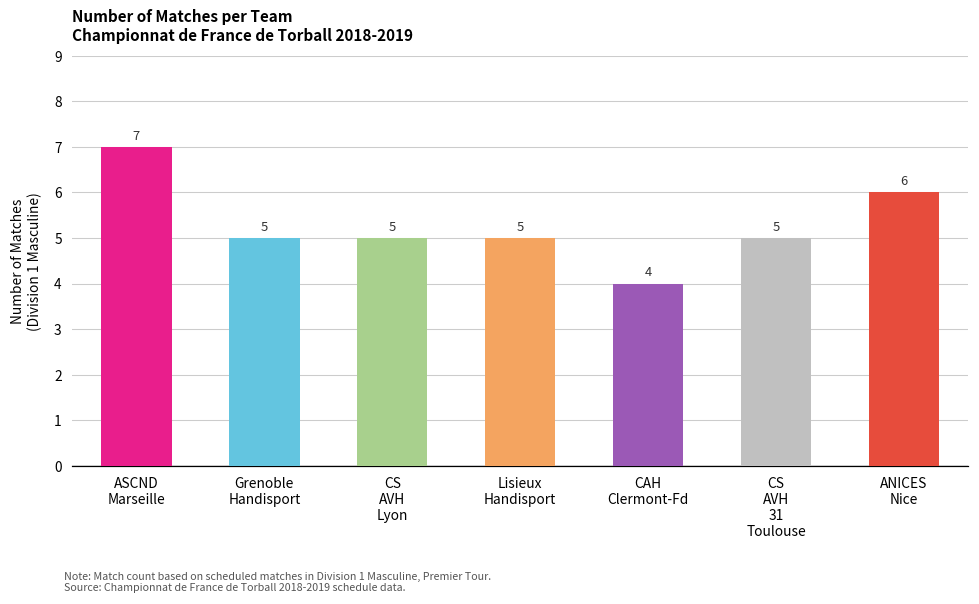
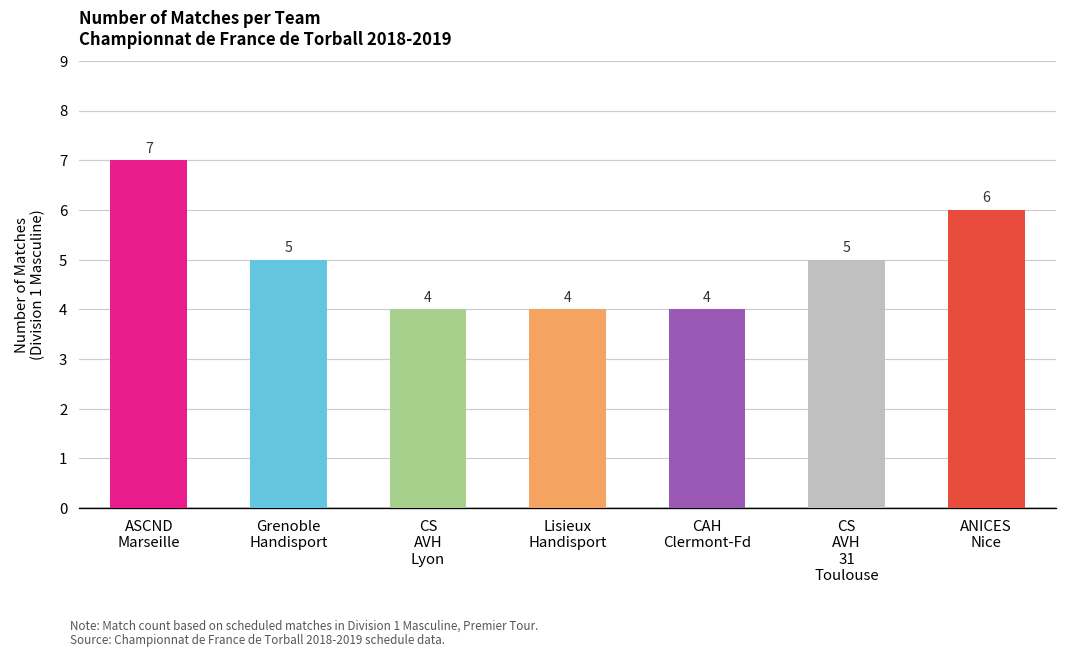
  {
    "ASCND Marseille": 7,
    "Grenoble Handisport": 5,
-   "CS AVH Lyon": 5,
-   "Lisieux Handisport": 5,
+   "CS AVH Lyon": 4,
+   "Lisieux Handisport": 4,
    "CAH Clermont-Fd": 4,
    "CS AVH 31 Toulouse": 5,
    "ANICES Nice": 6
  }
